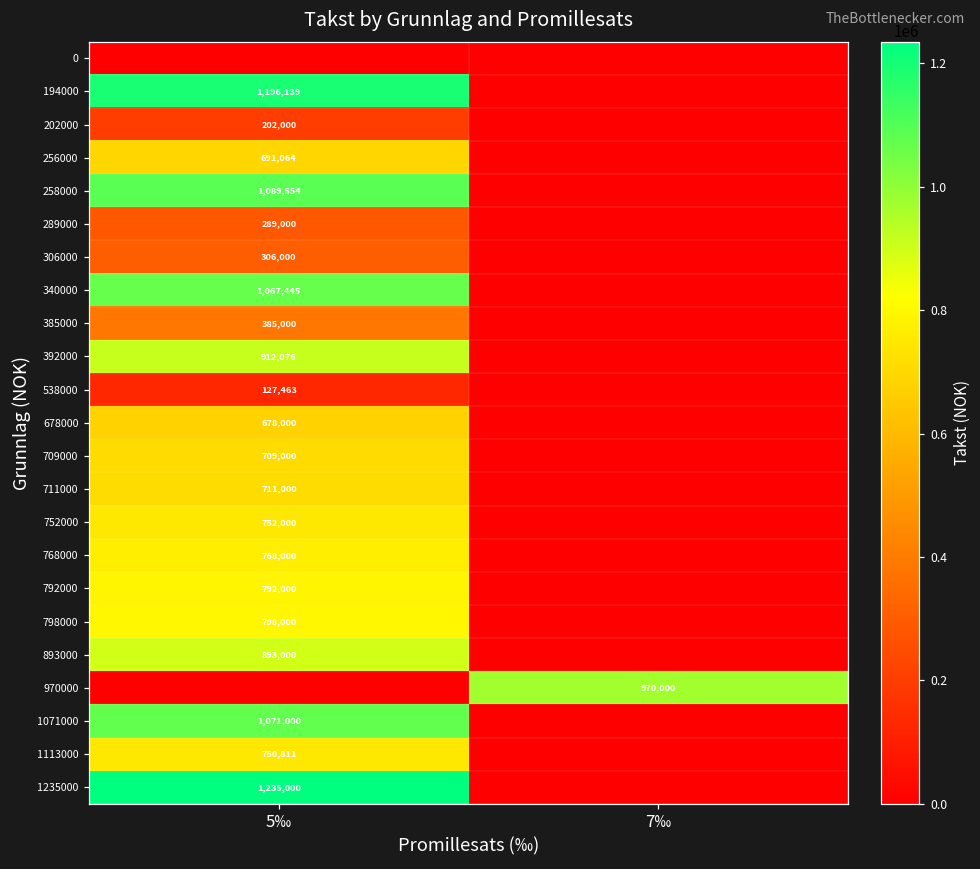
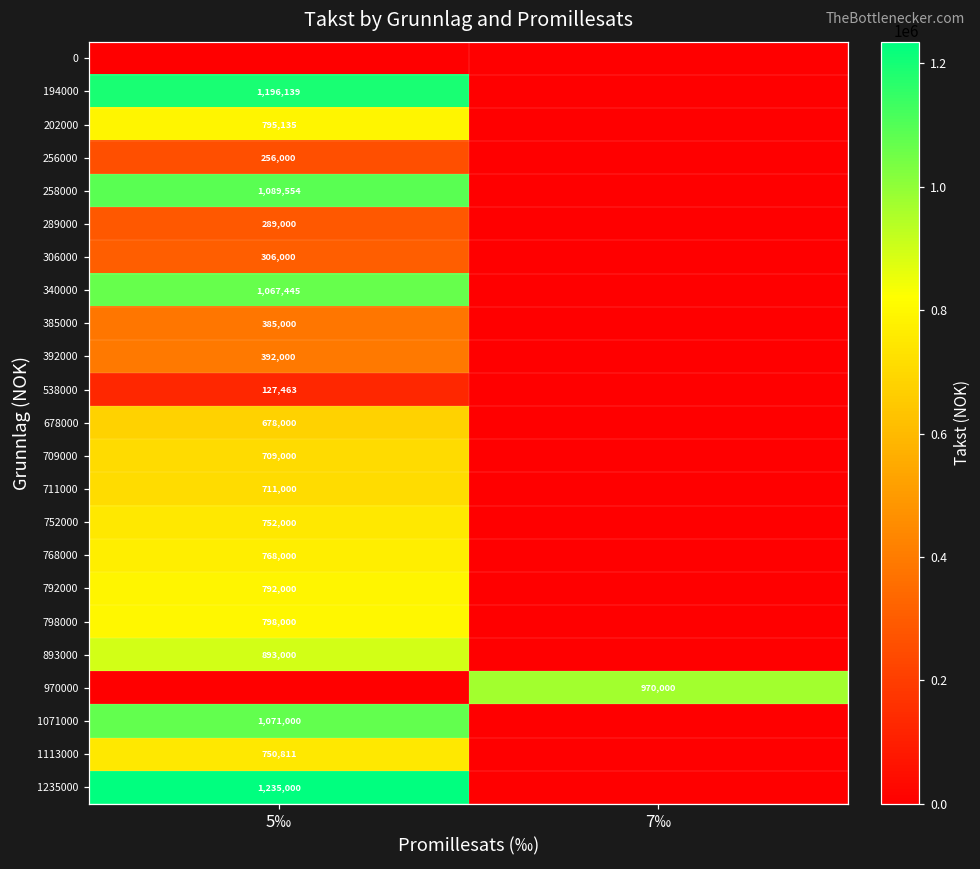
  {
    "194000": {
      "5‰": "1,196,139"
    },
    "202000": {
-     "5‰": "202,000"
+     "5‰": "795,135"
    },
    "256000": {
-     "5‰": "691,064"
+     "5‰": "256,000"
    },
    "258000": {
      "5‰": "1,089,554"
    },
    "289000": {
      "5‰": "289,000"
    },
    "306000": {
      "5‰": "306,000"
    },
    "340000": {
      "5‰": "1,067,445"
    },
    "385000": {
      "5‰": "385,000"
    },
    "392000": {
-     "5‰": "912,076"
+     "5‰": "392,000"
    },
    "538000": {
      "5‰": "127,463"
    },
    "678000": {
      "5‰": "678,000"
    },
    "709000": {
      "5‰": "709,000"
    },
    "711000": {
      "5‰": "711,000"
    },
    "752000": {
      "5‰": "752,000"
    },
    "768000": {
      "5‰": "768,000"
    },
    "792000": {
      "5‰": "792,000"
    },
    "798000": {
      "5‰": "798,000"
    },
    "893000": {
      "5‰": "893,000"
    },
    "970000": {
      "7‰": "970,000"
    },
    "1071000": {
      "5‰": "1,071,000"
    },
    "1113000": {
      "5‰": "750,811"
    },
    "1235000": {
      "5‰": "1,235,000"
    }
  }
